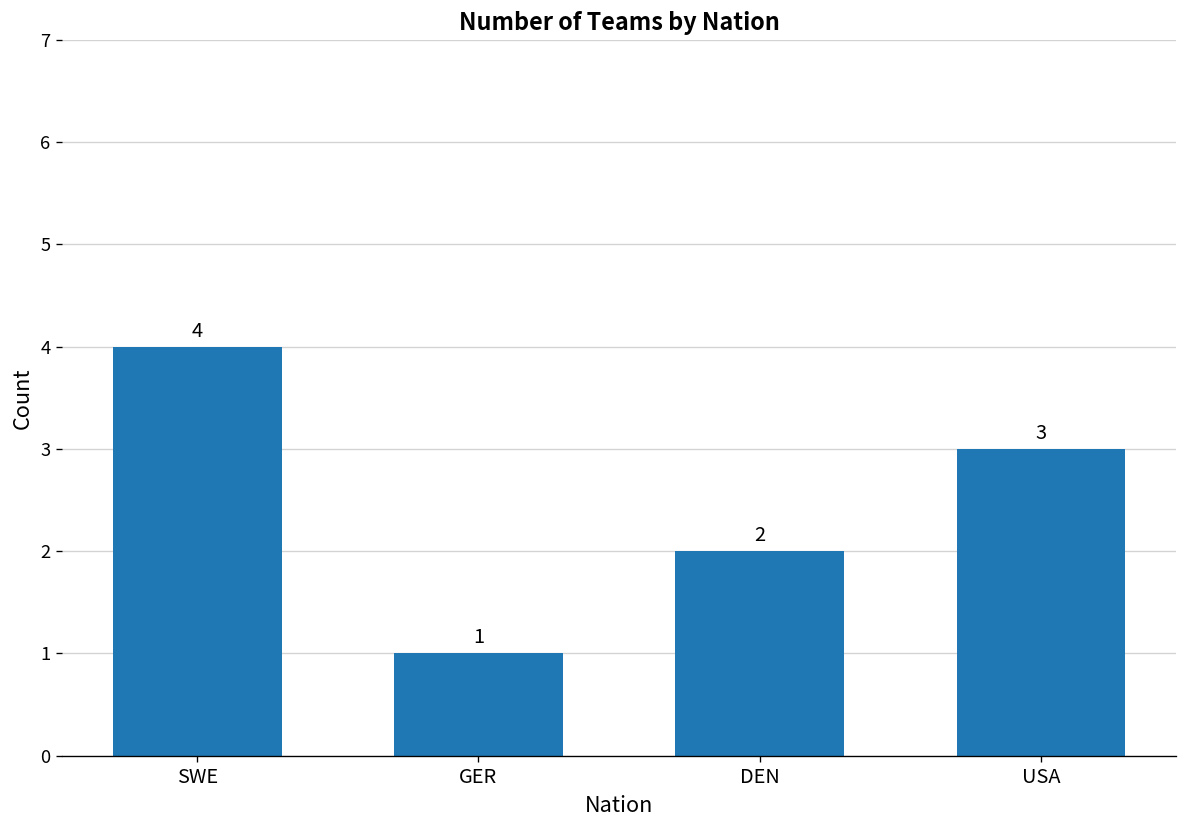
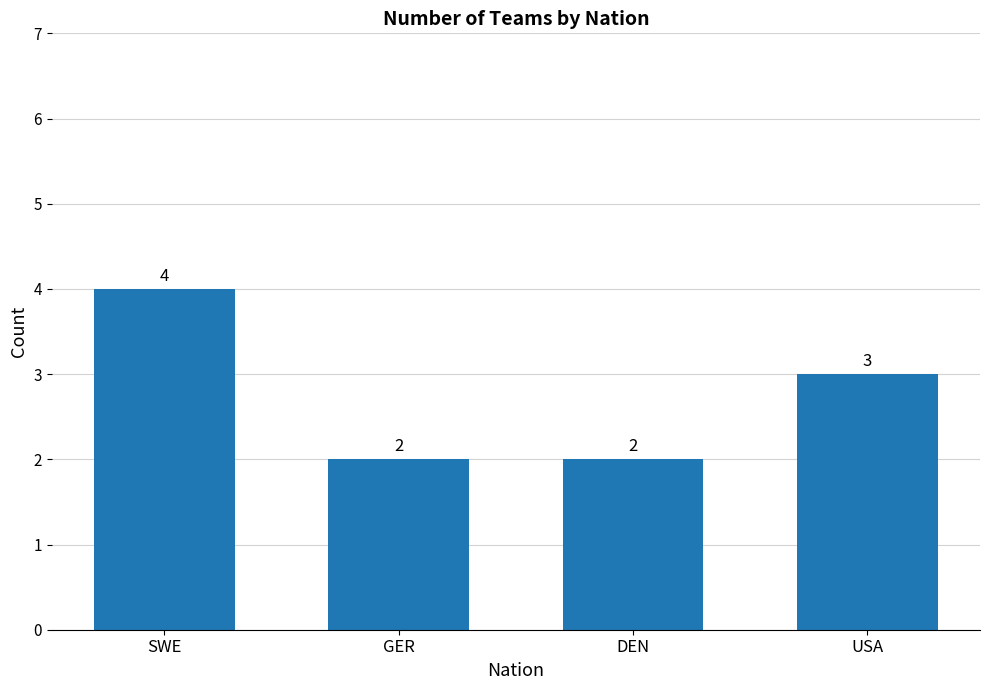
  {
    "SWE": 4,
-   "GER": 1,
+   "GER": 2,
    "DEN": 2,
    "USA": 3
  }
